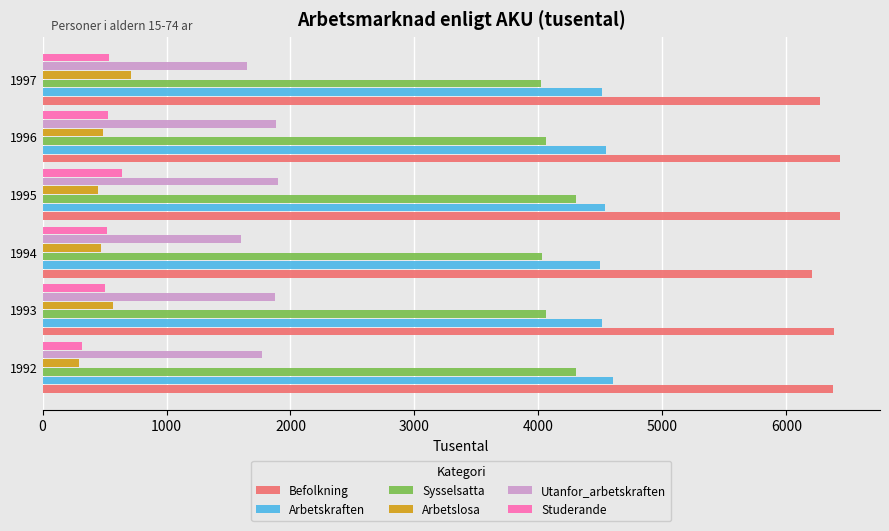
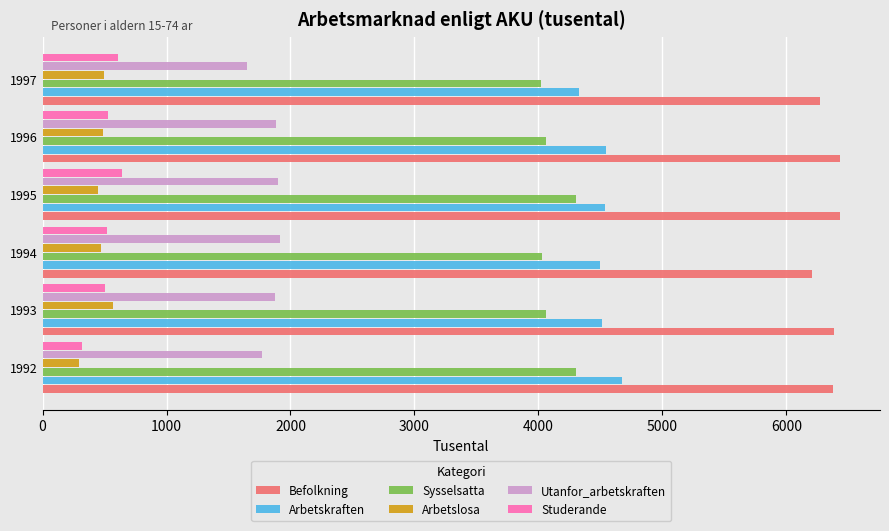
  {
    "Befolkning": {
      "1997": 6270,
      "1996": 6430,
      "1995": 6430,
      "1994": 6210,
      "1993": 6390,
      "1992": 6380
    },
    "Arbetskraften": {
-     "1997": 4520,
+     "1997": 4330,
      "1996": 4550,
      "1995": 4540,
      "1994": 4500,
      "1993": 4510,
-     "1992": 4600
+     "1992": 4670
    },
    "Sysselsatta": {
      "1997": 4020,
      "1996": 4060,
      "1995": 4300,
      "1994": 4030,
      "1993": 4060,
      "1992": 4310
    },
    "Arbetslosa": {
-     "1997": 710,
+     "1997": 490,
      "1996": 490,
      "1995": 450,
      "1994": 470,
      "1993": 570,
      "1992": 300
    },
    "Utanfor_arbetskraften": {
      "1997": 1650,
      "1996": 1880,
      "1995": 1900,
-     "1994": 1600,
+     "1994": 1920,
      "1993": 1870,
      "1992": 1770
    },
    "Studerande": {
-     "1997": 540,
+     "1997": 610,
      "1996": 530,
      "1995": 640,
      "1994": 520,
      "1993": 500,
      "1992": 320
    }
  }
